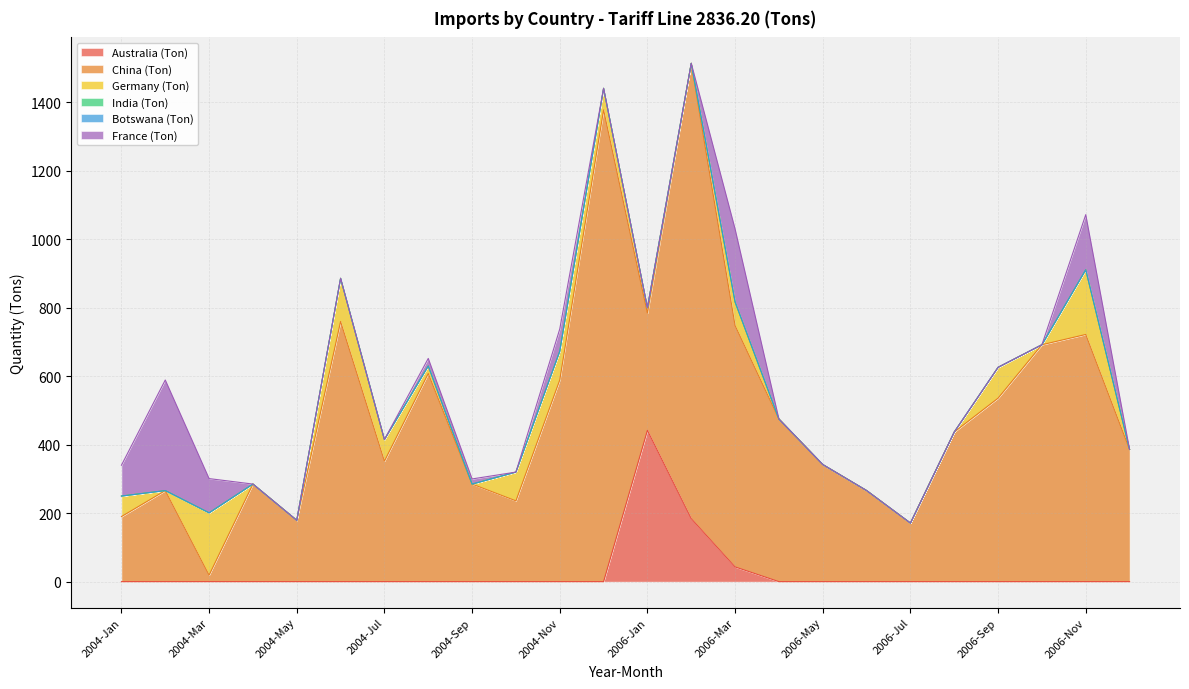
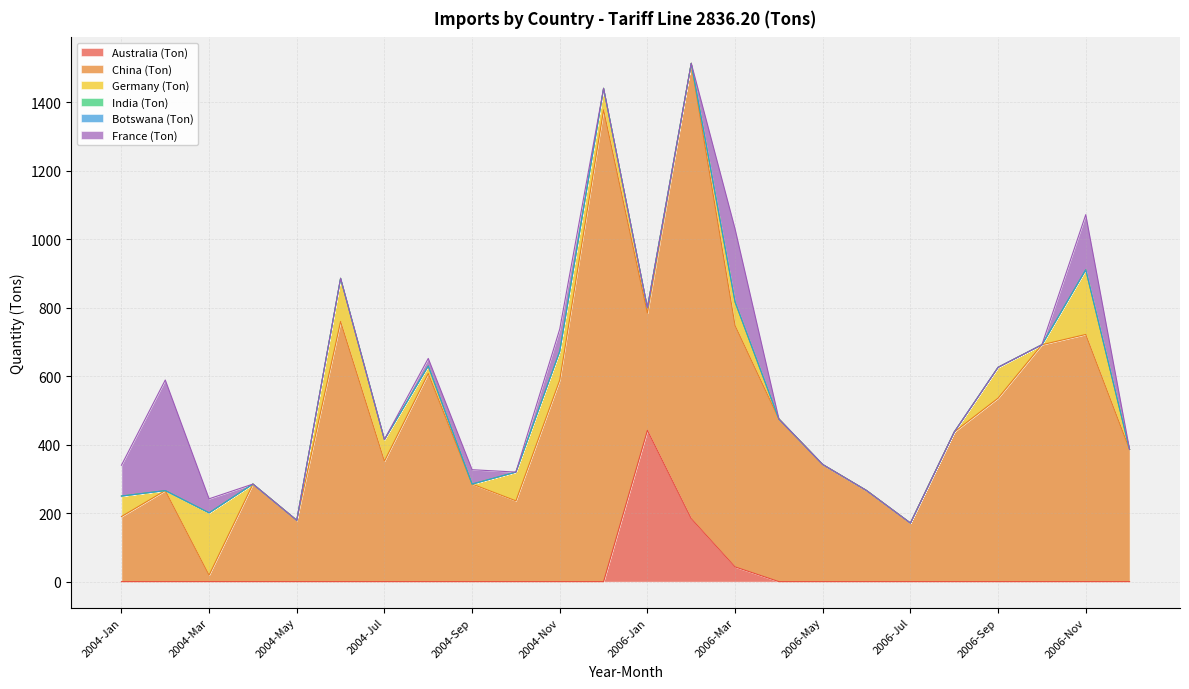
  {
    "France (Ton)": {
      "2004-Jan": 90,
-     "2004-Mar": 100,
-     "2004-Sep": 20,
+     "2004-Mar": 40,
+     "2004-Sep": 40,
      "2004-Nov": 70,
      "2006-Mar": 210,
      "2006-Nov": 160
    }
  }
